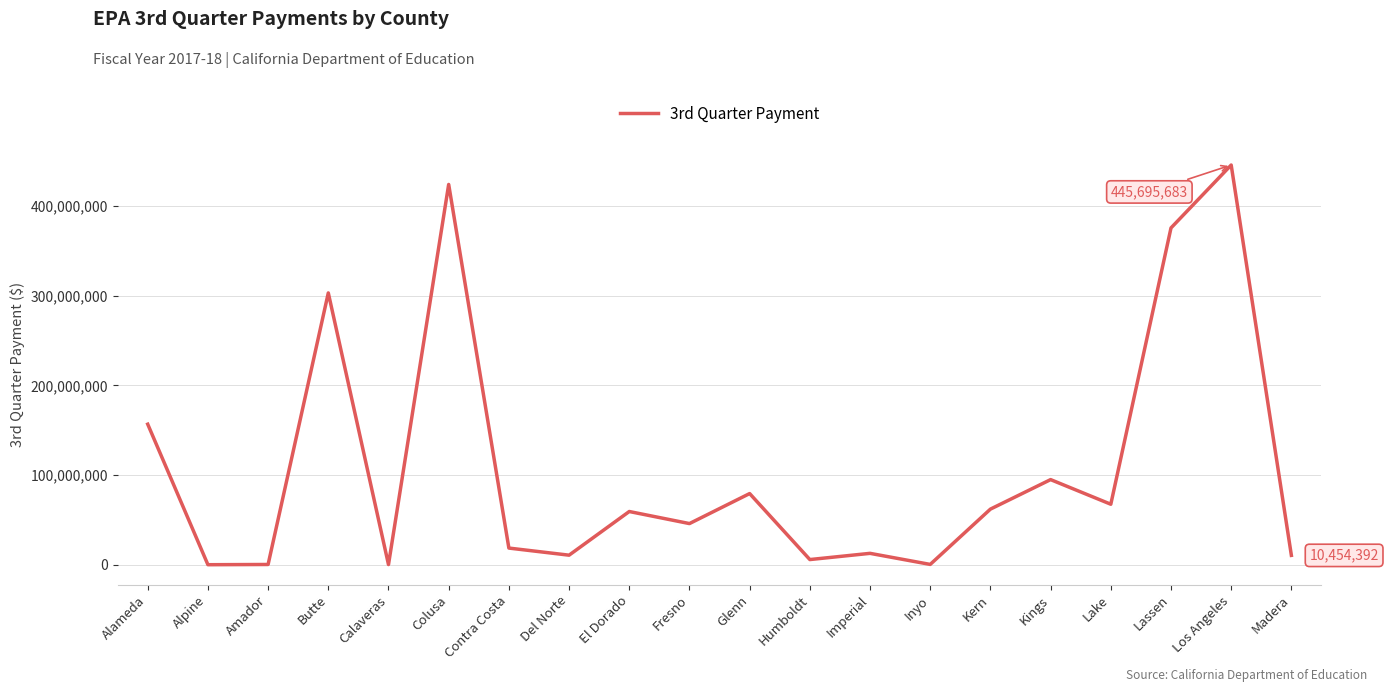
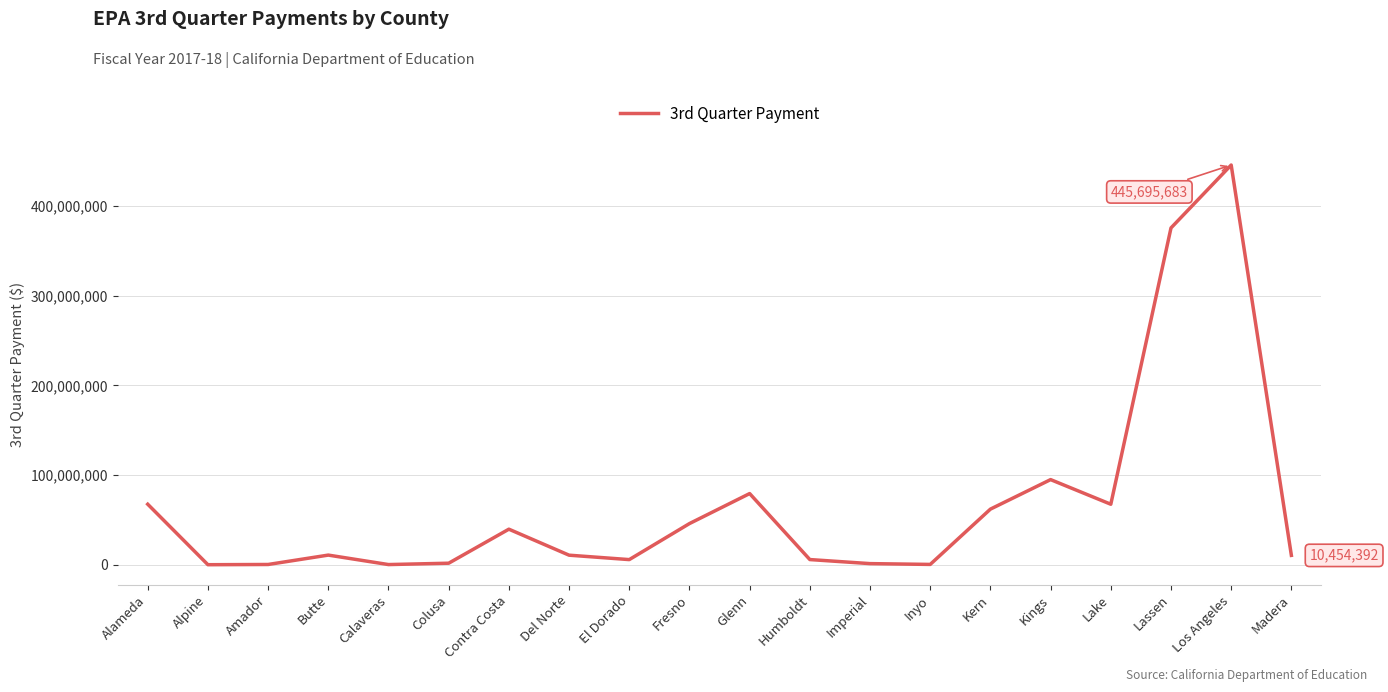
  {
-   "Alameda": "160,000,000",
+   "Alameda": "70,000,000",
    "Alpine": "0",
    "Amador": "0",
-   "Butte": "300,000,000",
+   "Butte": "10,000,000",
    "Calaveras": "0",
-   "Colusa": "420,000,000",
-   "Contra Costa": "20,000,000",
+   "Colusa": "0",
+   "Contra Costa": "40,000,000",
    "Del Norte": "10,000,000",
-   "El Dorado": "60,000,000",
+   "El Dorado": "10,000,000",
    "Fresno": "50,000,000",
    "Glenn": "80,000,000",
    "Humboldt": "10,000,000",
-   "Imperial": "10,000,000",
+   "Imperial": "0",
    "Inyo": "0",
    "Kern": "60,000,000",
    "Kings": "90,000,000",
    "Lake": "70,000,000",
    "Lassen": "380,000,000"
  }
